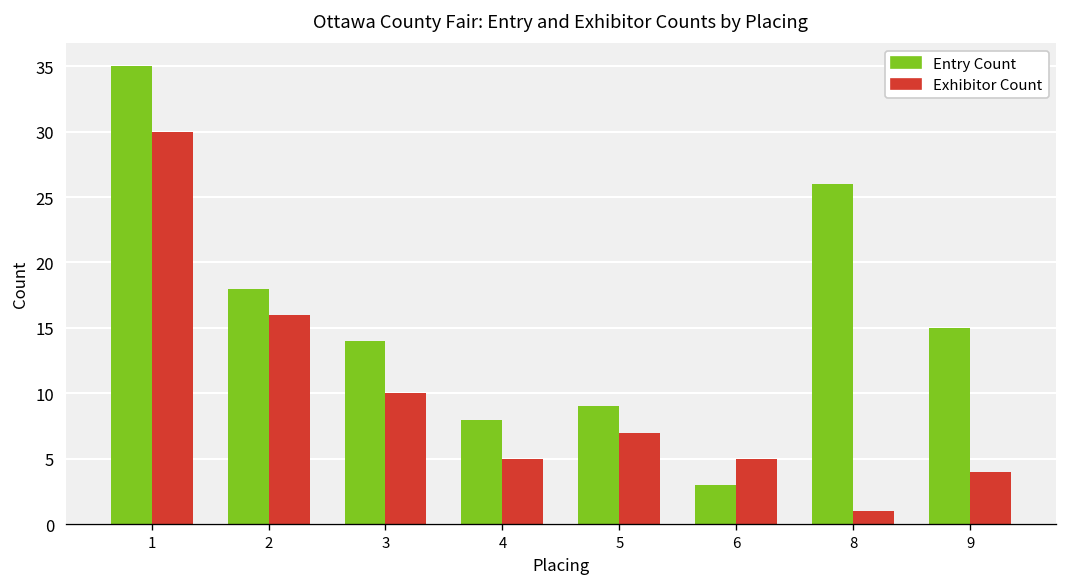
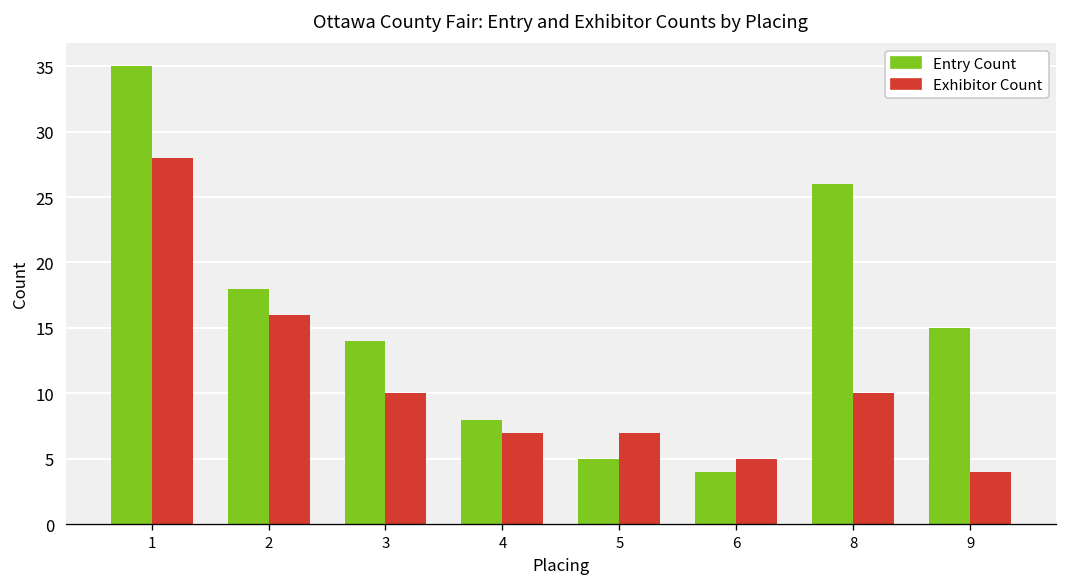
  {
    "Entry Count": {
      "1": 35,
      "2": 18,
      "3": 14,
      "4": 8,
-     "5": 9,
-     "6": 3,
+     "5": 5,
+     "6": 4,
      "8": 26,
      "9": 15
    },
    "Exhibitor Count": {
-     "1": 30,
+     "1": 28,
      "2": 16,
      "3": 10,
-     "4": 5,
+     "4": 7,
      "5": 7,
      "6": 5,
-     "8": 1,
+     "8": 10,
      "9": 4
    }
  }
